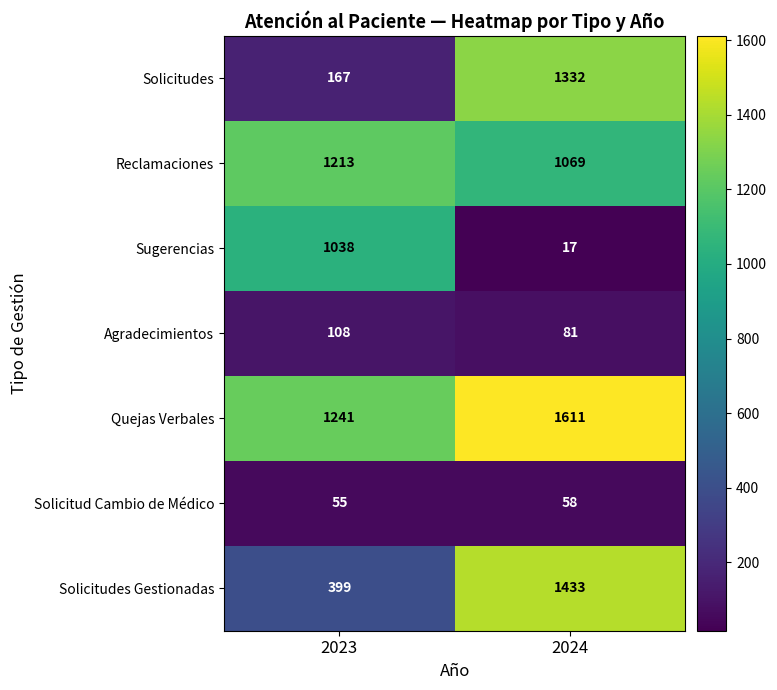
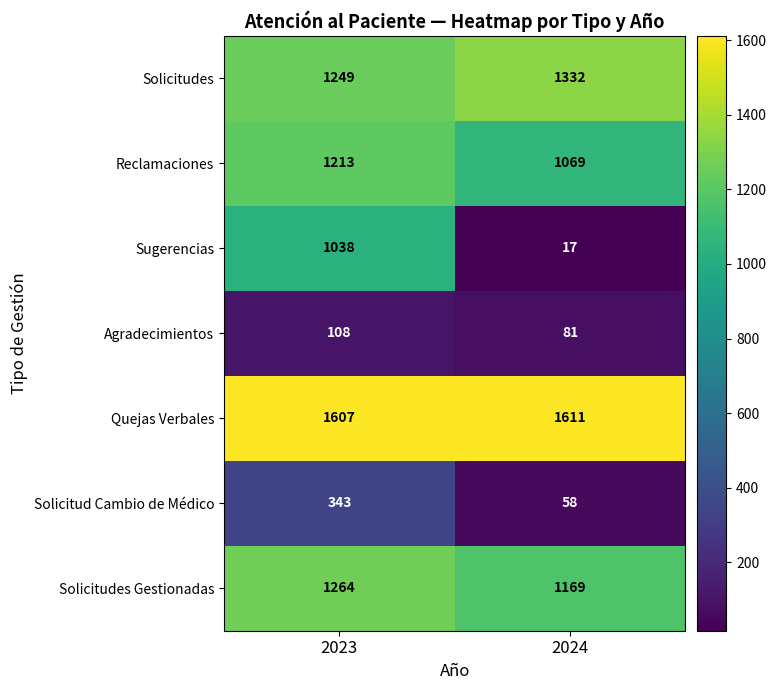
  {
    "Solicitudes": {
-     "2023": 167,
+     "2023": 1249,
      "2024": 1332
    },
    "Reclamaciones": {
      "2023": 1213,
      "2024": 1069
    },
    "Sugerencias": {
      "2023": 1038,
      "2024": 17
    },
    "Agradecimientos": {
      "2023": 108,
      "2024": 81
    },
    "Quejas Verbales": {
-     "2023": 1241,
+     "2023": 1607,
      "2024": 1611
    },
    "Solicitud Cambio de Médico": {
-     "2023": 55,
+     "2023": 343,
      "2024": 58
    },
    "Solicitudes Gestionadas": {
-     "2023": 399,
-     "2024": 1433
+     "2023": 1264,
+     "2024": 1169
    }
  }
